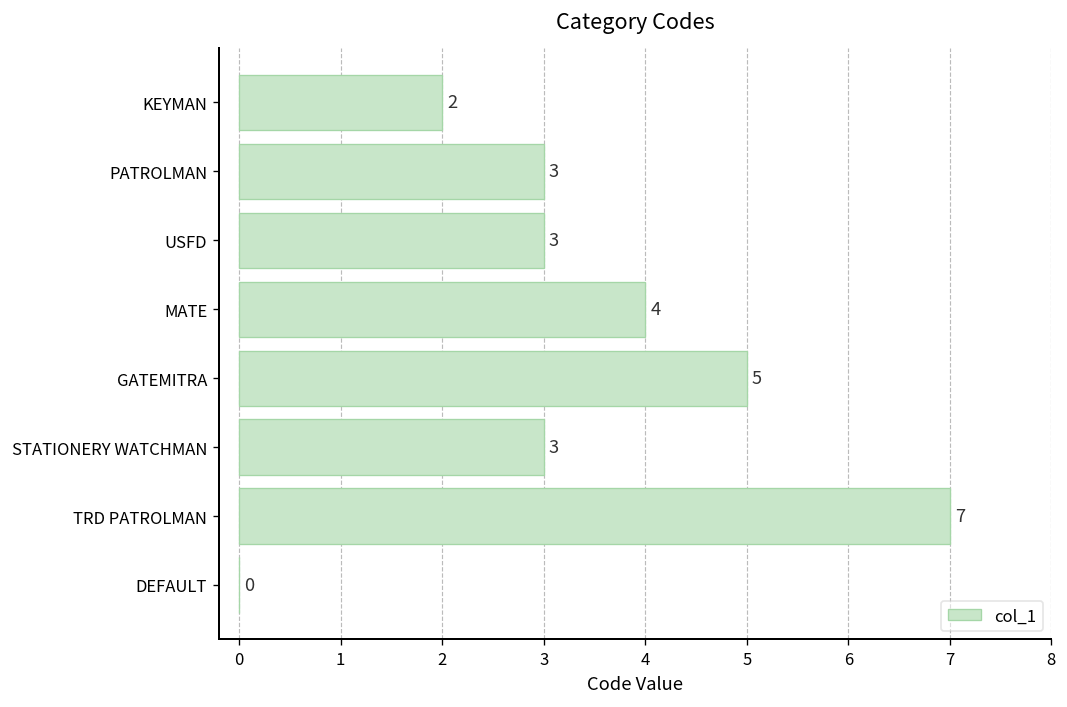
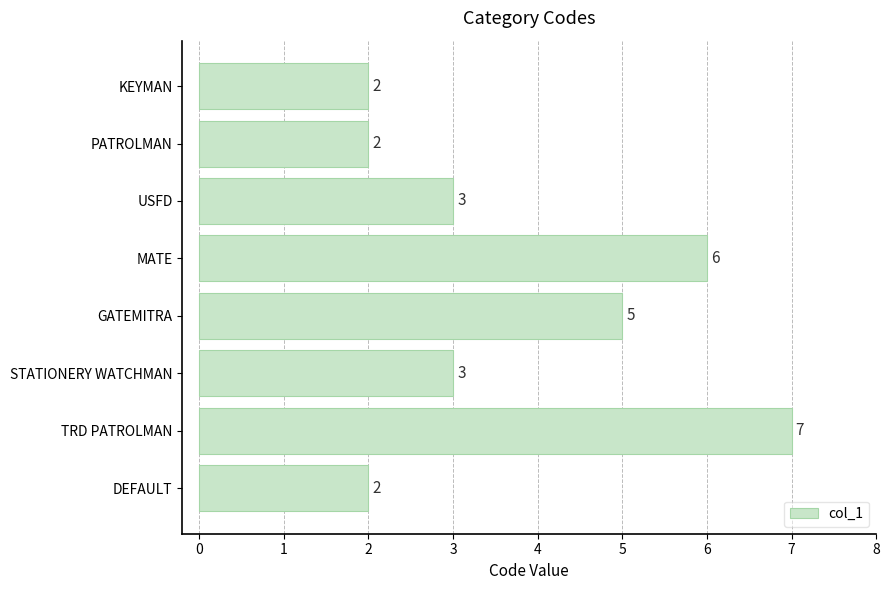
  {
    "KEYMAN": 2,
-   "PATROLMAN": 3,
+   "PATROLMAN": 2,
    "USFD": 3,
-   "MATE": 4,
+   "MATE": 6,
    "GATEMITRA": 5,
    "STATIONERY WATCHMAN": 3,
    "TRD PATROLMAN": 7,
-   "DEFAULT": 0
+   "DEFAULT": 2
  }
